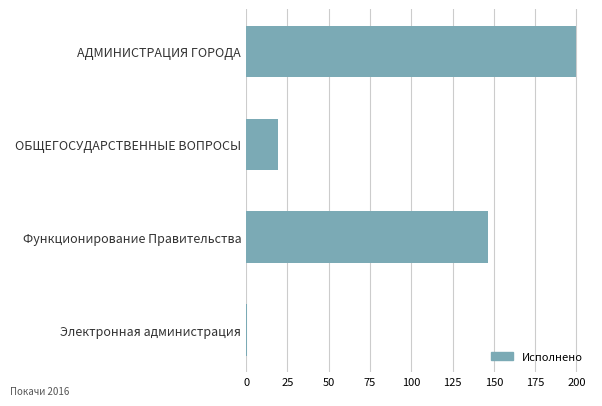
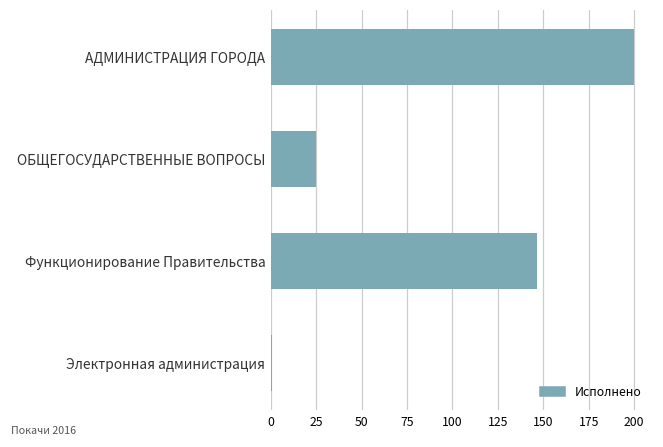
  {
    "АДМИНИСТРАЦИЯ ГОРОДА": 200,
-   "ОБЩЕГОСУДАРСТВЕННЫЕ ВОПРОСЫ": 19,
+   "ОБЩЕГОСУДАРСТВЕННЫЕ ВОПРОСЫ": 25,
    "Функционирование Правительства": 147
  }
